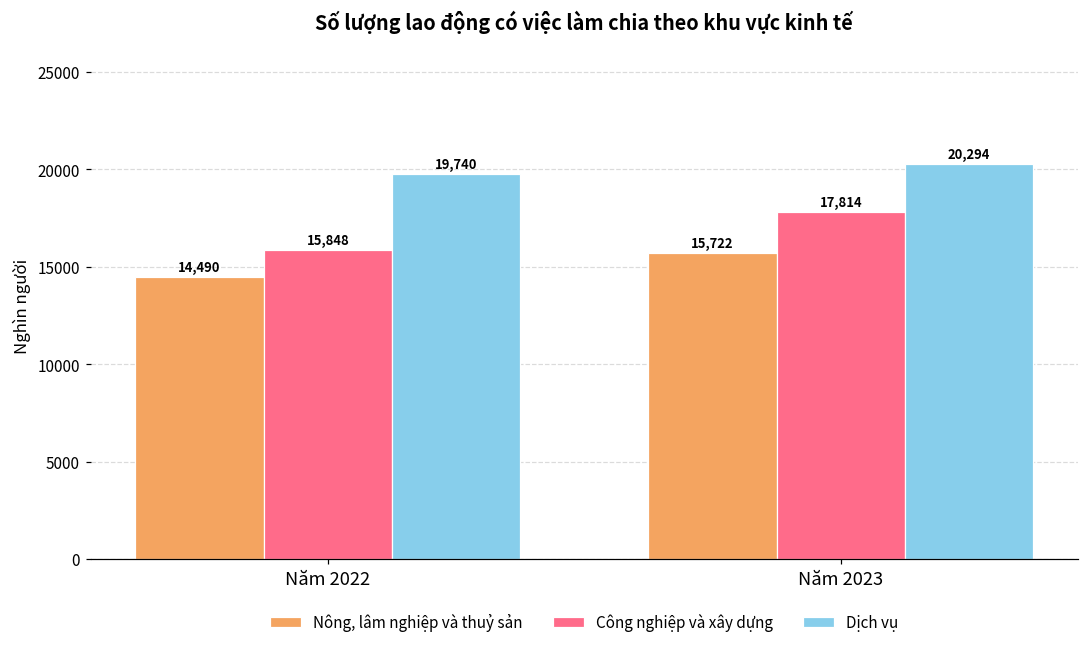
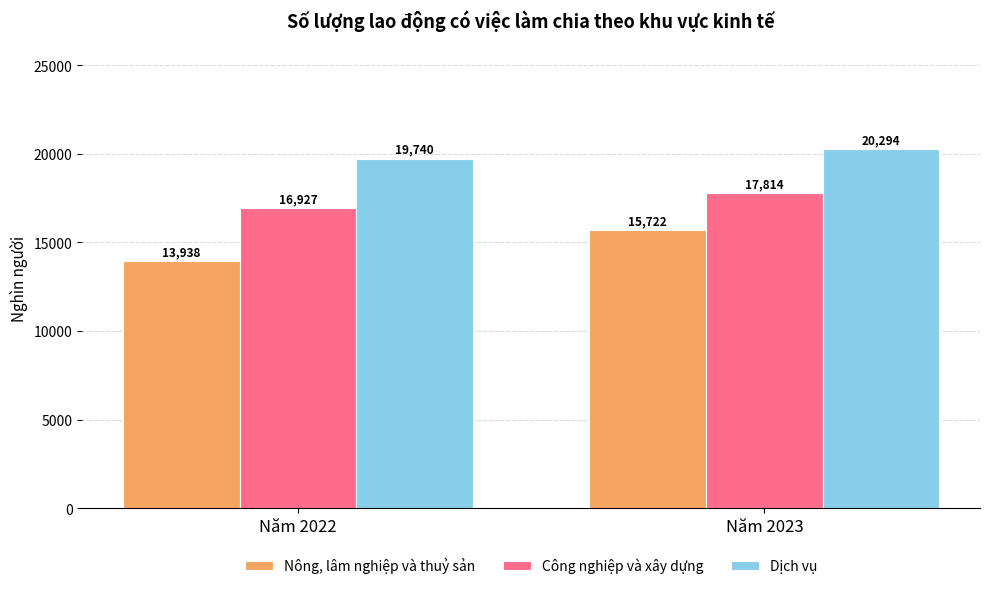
  {
    "Nông, lâm nghiệp và thuỷ sản": {
-     "Năm 2022": "14,490",
+     "Năm 2022": "13,938",
      "Năm 2023": "15,722"
    },
    "Công nghiệp và xây dựng": {
-     "Năm 2022": "15,848",
+     "Năm 2022": "16,927",
      "Năm 2023": "17,814"
    },
    "Dịch vụ": {
      "Năm 2022": "19,740",
      "Năm 2023": "20,294"
    }
  }
